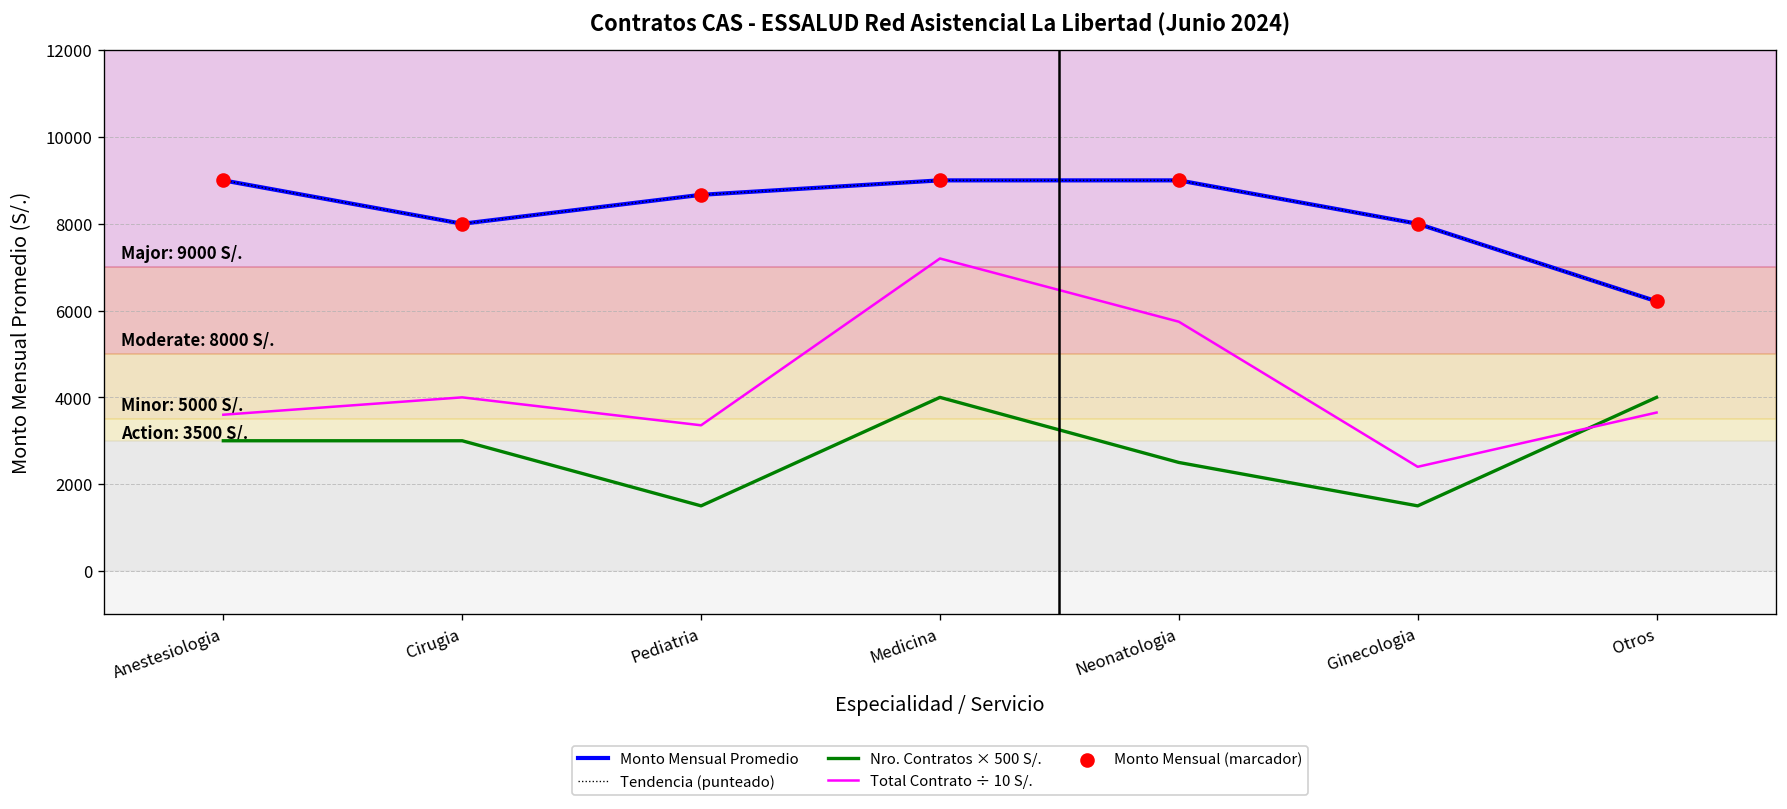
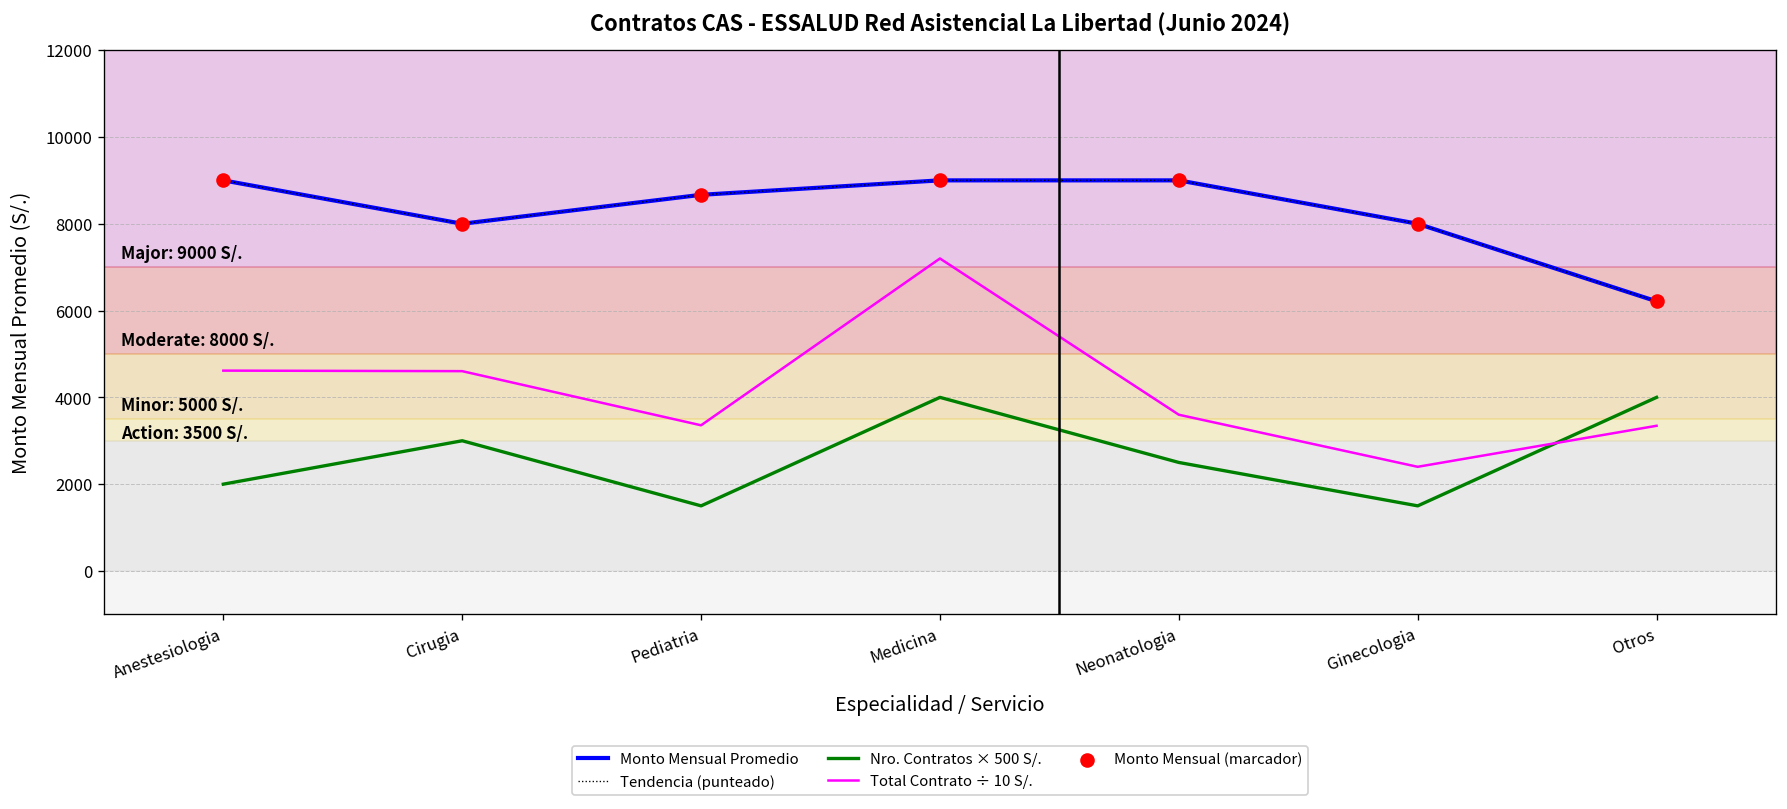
  {
    "Monto Mensual (marcador)": {
      "Anestesiologia": 9000,
      "Cirugia": 8000,
      "Pediatria": 8700,
      "Medicina": 9000,
      "Neonatologia": 9000,
      "Ginecologia": 8000,
      "Otros": 6200
    },
    "Nro. Contratos × 500 S/.": {
-     "Anestesiologia": 3000,
+     "Anestesiologia": 2000,
      "Cirugia": 3000,
      "Pediatria": 1500,
      "Medicina": 4000,
      "Neonatologia": 2500,
      "Ginecologia": 1500,
      "Otros": 4000
    },
    "Total Contrato ÷ 10 S/.": {
-     "Anestesiologia": 3600,
-     "Cirugia": 4000,
+     "Anestesiologia": 4600,
+     "Cirugia": 4600,
      "Pediatria": 3400,
      "Medicina": 7200,
-     "Neonatologia": 5700,
+     "Neonatologia": 3600,
      "Ginecologia": 2400,
-     "Otros": 3700
+     "Otros": 3300
    }
  }
